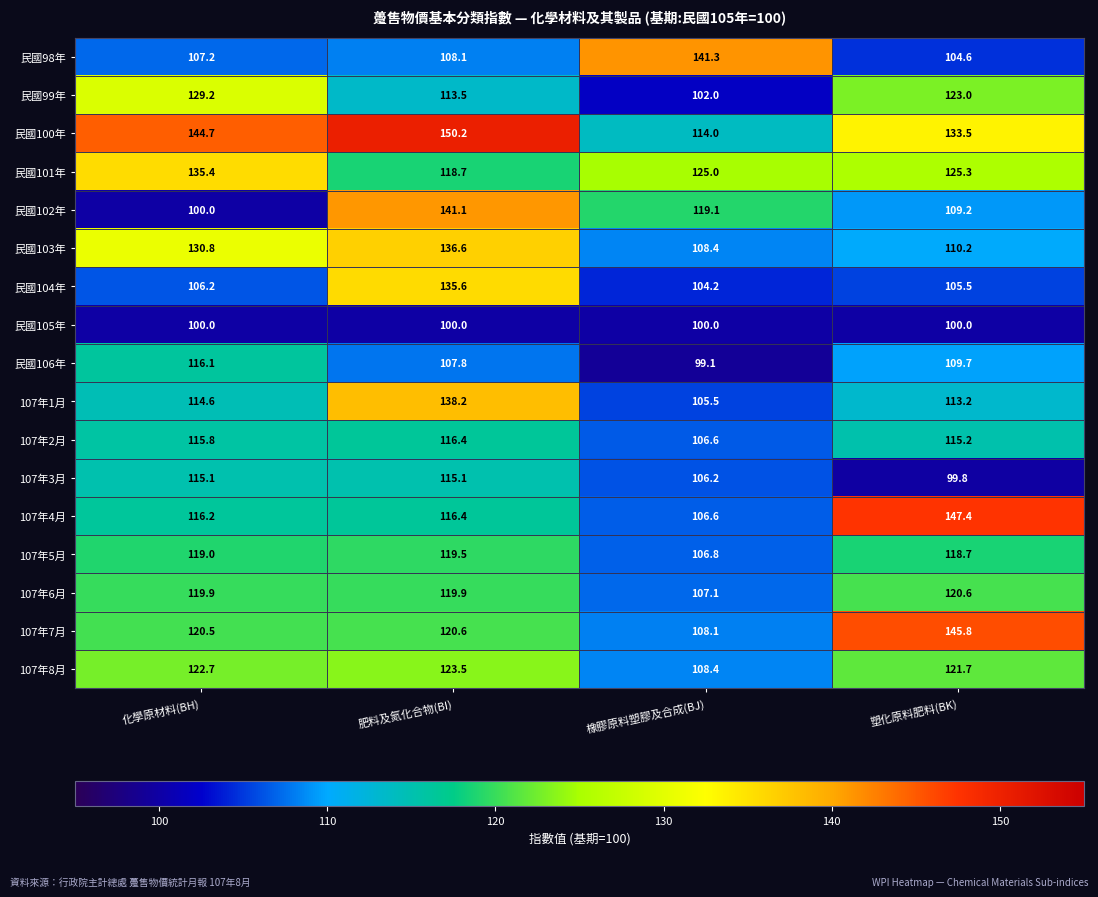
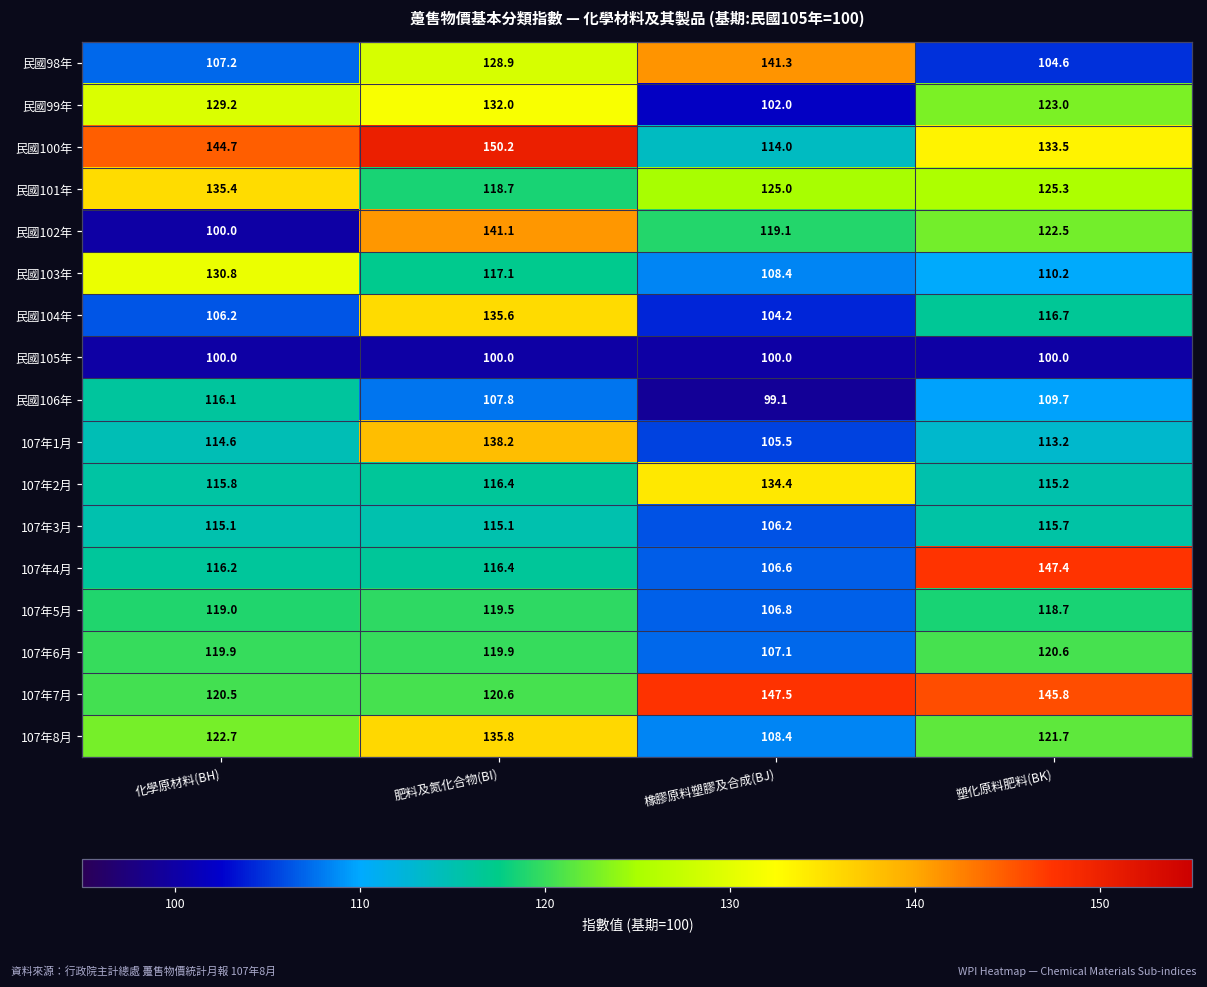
  {
    "民國98年": {
      "化學原材料(BH)": 107.2,
-     "肥料及氮化合物(BI)": 108.1,
+     "肥料及氮化合物(BI)": 128.9,
      "橡膠原料塑膠及合成(BJ)": 141.3,
      "塑化原料肥料(BK)": 104.6
    },
    "民國99年": {
      "化學原材料(BH)": 129.2,
-     "肥料及氮化合物(BI)": 113.5,
+     "肥料及氮化合物(BI)": 132.0,
      "橡膠原料塑膠及合成(BJ)": 102.0,
      "塑化原料肥料(BK)": 123.0
    },
    "民國100年": {
      "化學原材料(BH)": 144.7,
      "肥料及氮化合物(BI)": 150.2,
      "橡膠原料塑膠及合成(BJ)": 114.0,
      "塑化原料肥料(BK)": 133.5
    },
    "民國101年": {
      "化學原材料(BH)": 135.4,
      "肥料及氮化合物(BI)": 118.7,
      "橡膠原料塑膠及合成(BJ)": 125.0,
      "塑化原料肥料(BK)": 125.3
    },
    "民國102年": {
      "化學原材料(BH)": 100.0,
      "肥料及氮化合物(BI)": 141.1,
      "橡膠原料塑膠及合成(BJ)": 119.1,
-     "塑化原料肥料(BK)": 109.2
+     "塑化原料肥料(BK)": 122.5
    },
    "民國103年": {
      "化學原材料(BH)": 130.8,
-     "肥料及氮化合物(BI)": 136.6,
+     "肥料及氮化合物(BI)": 117.1,
      "橡膠原料塑膠及合成(BJ)": 108.4,
      "塑化原料肥料(BK)": 110.2
    },
    "民國104年": {
      "化學原材料(BH)": 106.2,
      "肥料及氮化合物(BI)": 135.6,
      "橡膠原料塑膠及合成(BJ)": 104.2,
-     "塑化原料肥料(BK)": 105.5
+     "塑化原料肥料(BK)": 116.7
    },
    "民國105年": {
      "化學原材料(BH)": 100.0,
      "肥料及氮化合物(BI)": 100.0,
      "橡膠原料塑膠及合成(BJ)": 100.0,
      "塑化原料肥料(BK)": 100.0
    },
    "民國106年": {
      "化學原材料(BH)": 116.1,
      "肥料及氮化合物(BI)": 107.8,
      "橡膠原料塑膠及合成(BJ)": 99.1,
      "塑化原料肥料(BK)": 109.7
    },
    "107年1月": {
      "化學原材料(BH)": 114.6,
      "肥料及氮化合物(BI)": 138.2,
      "橡膠原料塑膠及合成(BJ)": 105.5,
      "塑化原料肥料(BK)": 113.2
    },
    "107年2月": {
      "化學原材料(BH)": 115.8,
      "肥料及氮化合物(BI)": 116.4,
-     "橡膠原料塑膠及合成(BJ)": 106.6,
+     "橡膠原料塑膠及合成(BJ)": 134.4,
      "塑化原料肥料(BK)": 115.2
    },
    "107年3月": {
      "化學原材料(BH)": 115.1,
      "肥料及氮化合物(BI)": 115.1,
      "橡膠原料塑膠及合成(BJ)": 106.2,
-     "塑化原料肥料(BK)": 99.8
+     "塑化原料肥料(BK)": 115.7
    },
    "107年4月": {
      "化學原材料(BH)": 116.2,
      "肥料及氮化合物(BI)": 116.4,
      "橡膠原料塑膠及合成(BJ)": 106.6,
      "塑化原料肥料(BK)": 147.4
    },
    "107年5月": {
      "化學原材料(BH)": 119.0,
      "肥料及氮化合物(BI)": 119.5,
      "橡膠原料塑膠及合成(BJ)": 106.8,
      "塑化原料肥料(BK)": 118.7
    },
    "107年6月": {
      "化學原材料(BH)": 119.9,
      "肥料及氮化合物(BI)": 119.9,
      "橡膠原料塑膠及合成(BJ)": 107.1,
      "塑化原料肥料(BK)": 120.6
    },
    "107年7月": {
      "化學原材料(BH)": 120.5,
      "肥料及氮化合物(BI)": 120.6,
-     "橡膠原料塑膠及合成(BJ)": 108.1,
+     "橡膠原料塑膠及合成(BJ)": 147.5,
      "塑化原料肥料(BK)": 145.8
    },
    "107年8月": {
      "化學原材料(BH)": 122.7,
-     "肥料及氮化合物(BI)": 123.5,
+     "肥料及氮化合物(BI)": 135.8,
      "橡膠原料塑膠及合成(BJ)": 108.4,
      "塑化原料肥料(BK)": 121.7
    }
  }
